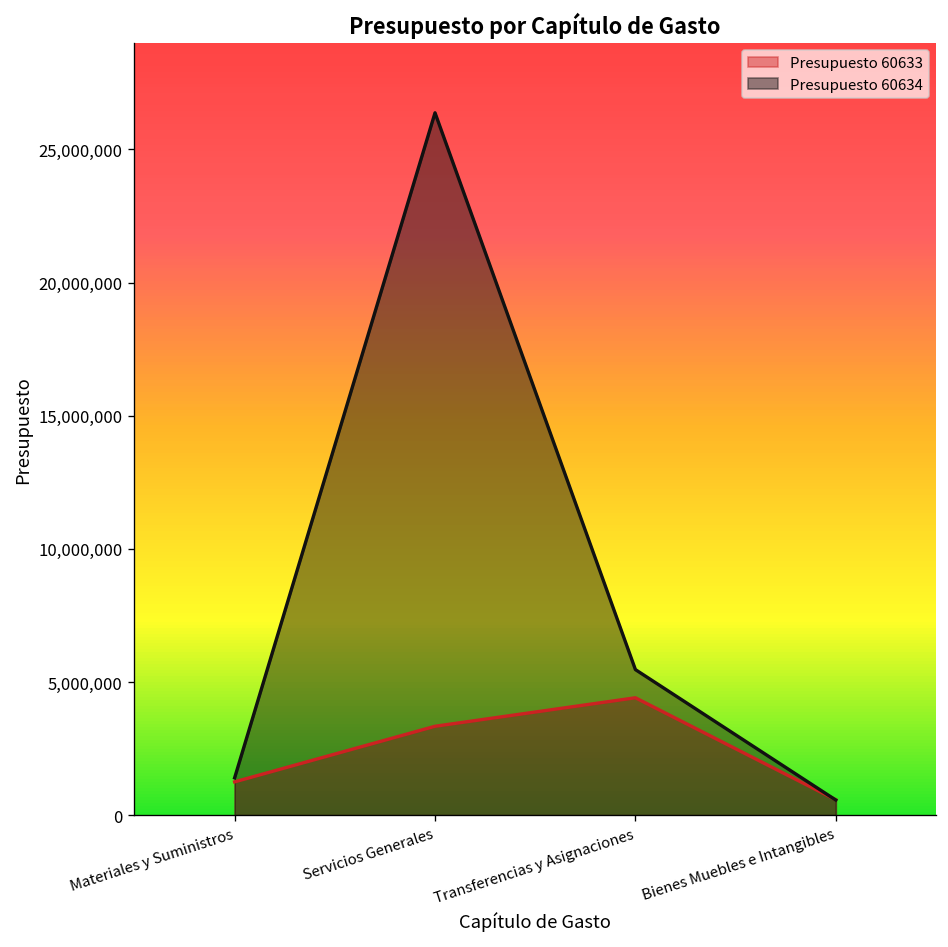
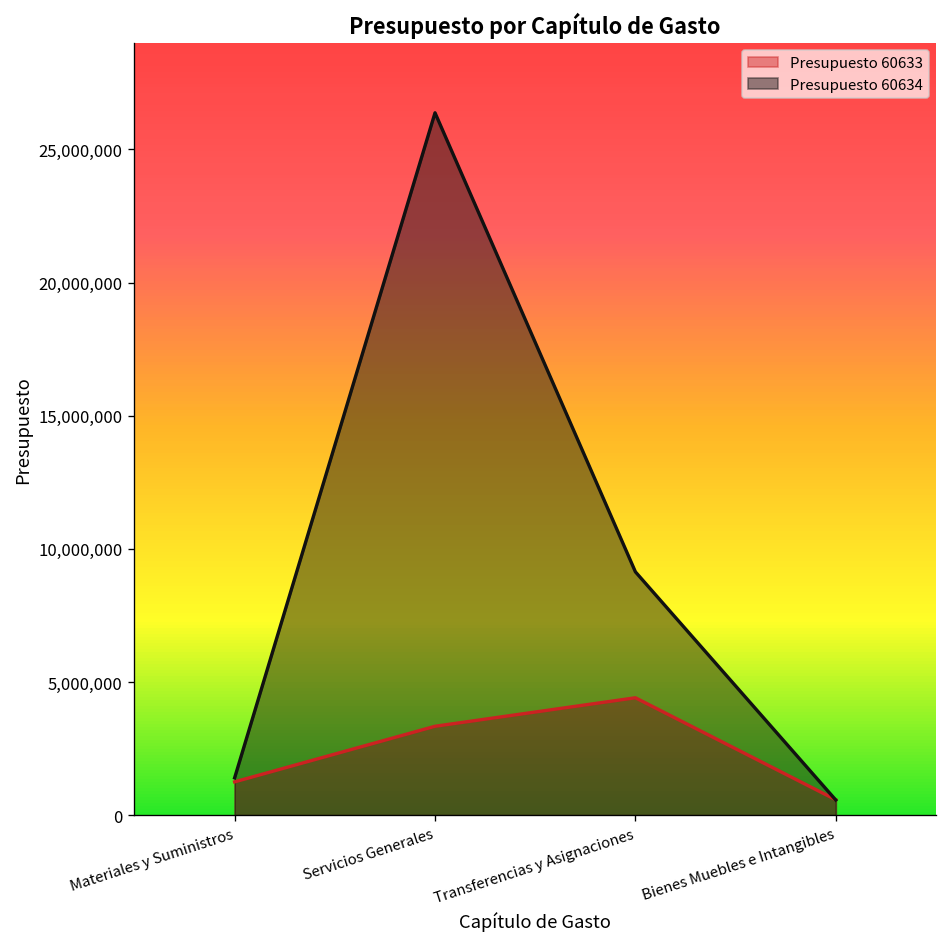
  {
    "Presupuesto 60633": {
      "Materiales y Suministros": "1,300,000",
      "Servicios Generales": "3,300,000",
      "Transferencias y Asignaciones": "4,400,000"
    },
    "Presupuesto 60634": {
      "Materiales y Suministros": "1,400,000",
      "Servicios Generales": "26,400,000",
-     "Transferencias y Asignaciones": "5,500,000"
+     "Transferencias y Asignaciones": "9,100,000"
    }
  }
